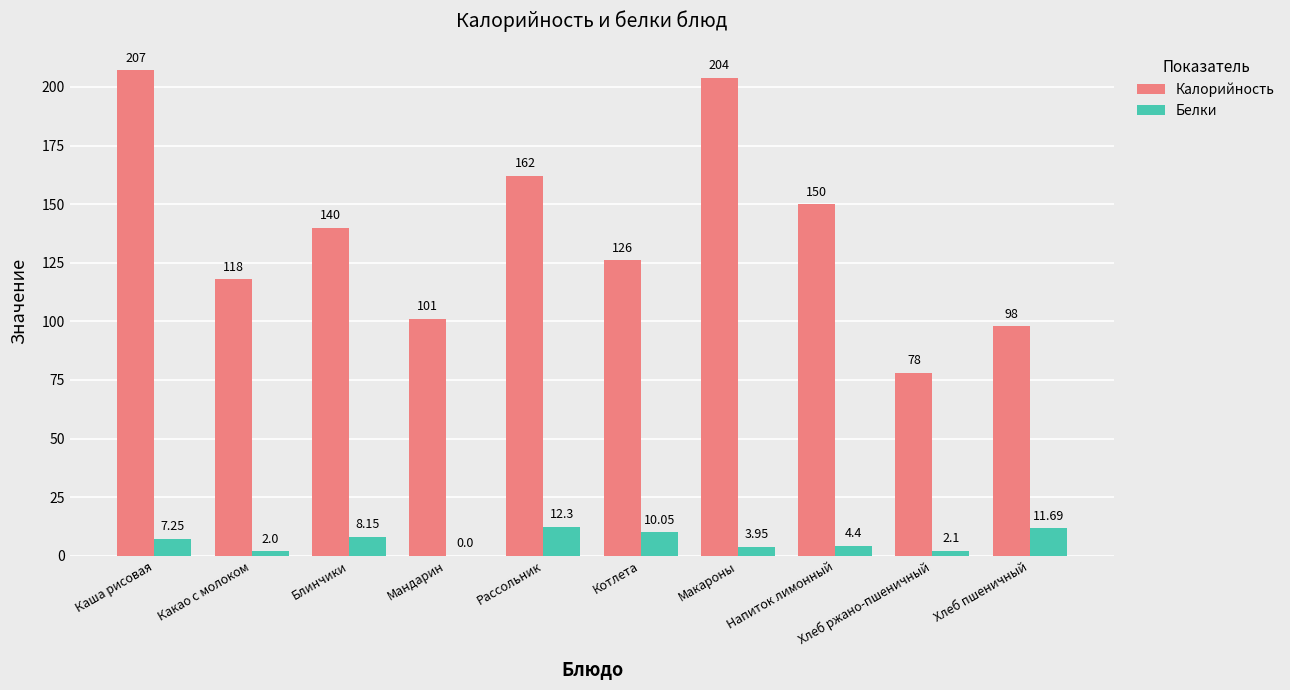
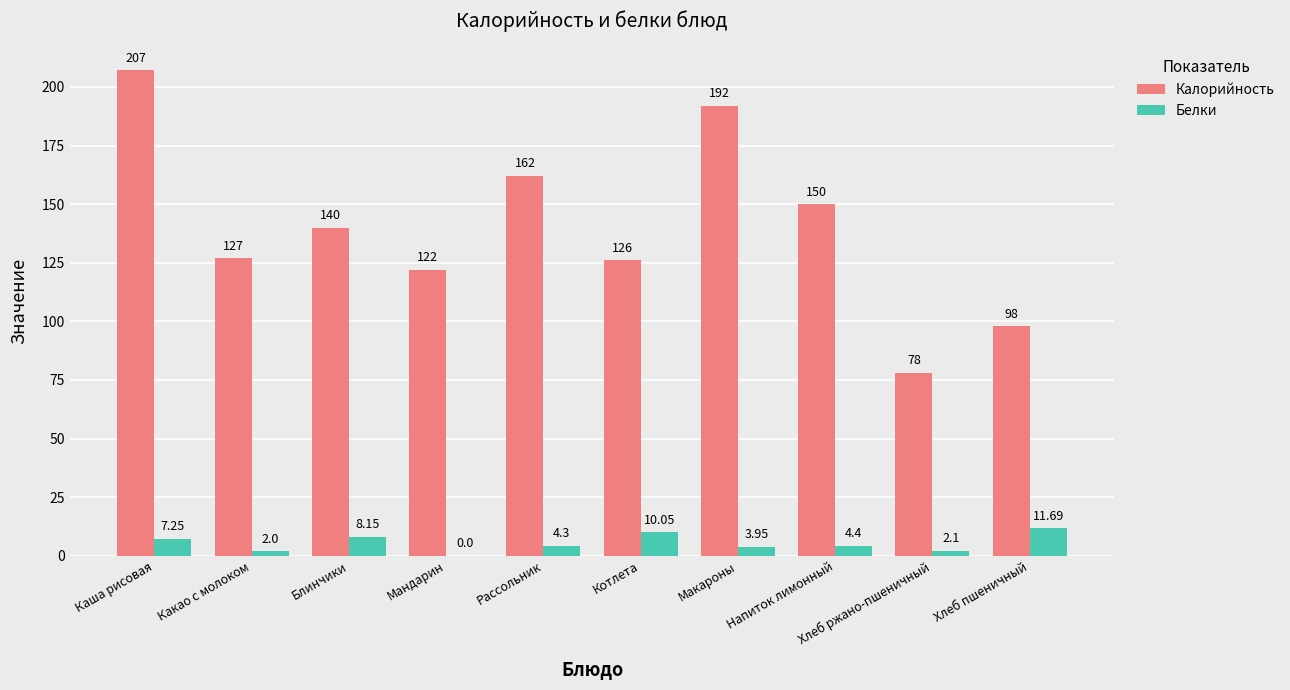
  {
    "Калорийность": {
      "Каша рисовая": 207,
-     "Какао с молоком": 118,
+     "Какао с молоком": 127,
      "Блинчики": 140,
-     "Мандарин": 101,
+     "Мандарин": 122,
      "Рассольник": 162,
      "Котлета": 126,
-     "Макароны": 204,
+     "Макароны": 192,
      "Напиток лимонный": 150,
      "Хлеб ржано-пшеничный": 78,
      "Хлеб пшеничный": 98
    },
    "Белки": {
      "Каша рисовая": 7.25,
      "Какао с молоком": 2.0,
      "Блинчики": 8.15,
      "Мандарин": 0.0,
-     "Рассольник": 12.3,
+     "Рассольник": 4.3,
      "Котлета": 10.05,
      "Макароны": 3.95,
      "Напиток лимонный": 4.4,
      "Хлеб ржано-пшеничный": 2.1,
      "Хлеб пшеничный": 11.69
    }
  }
